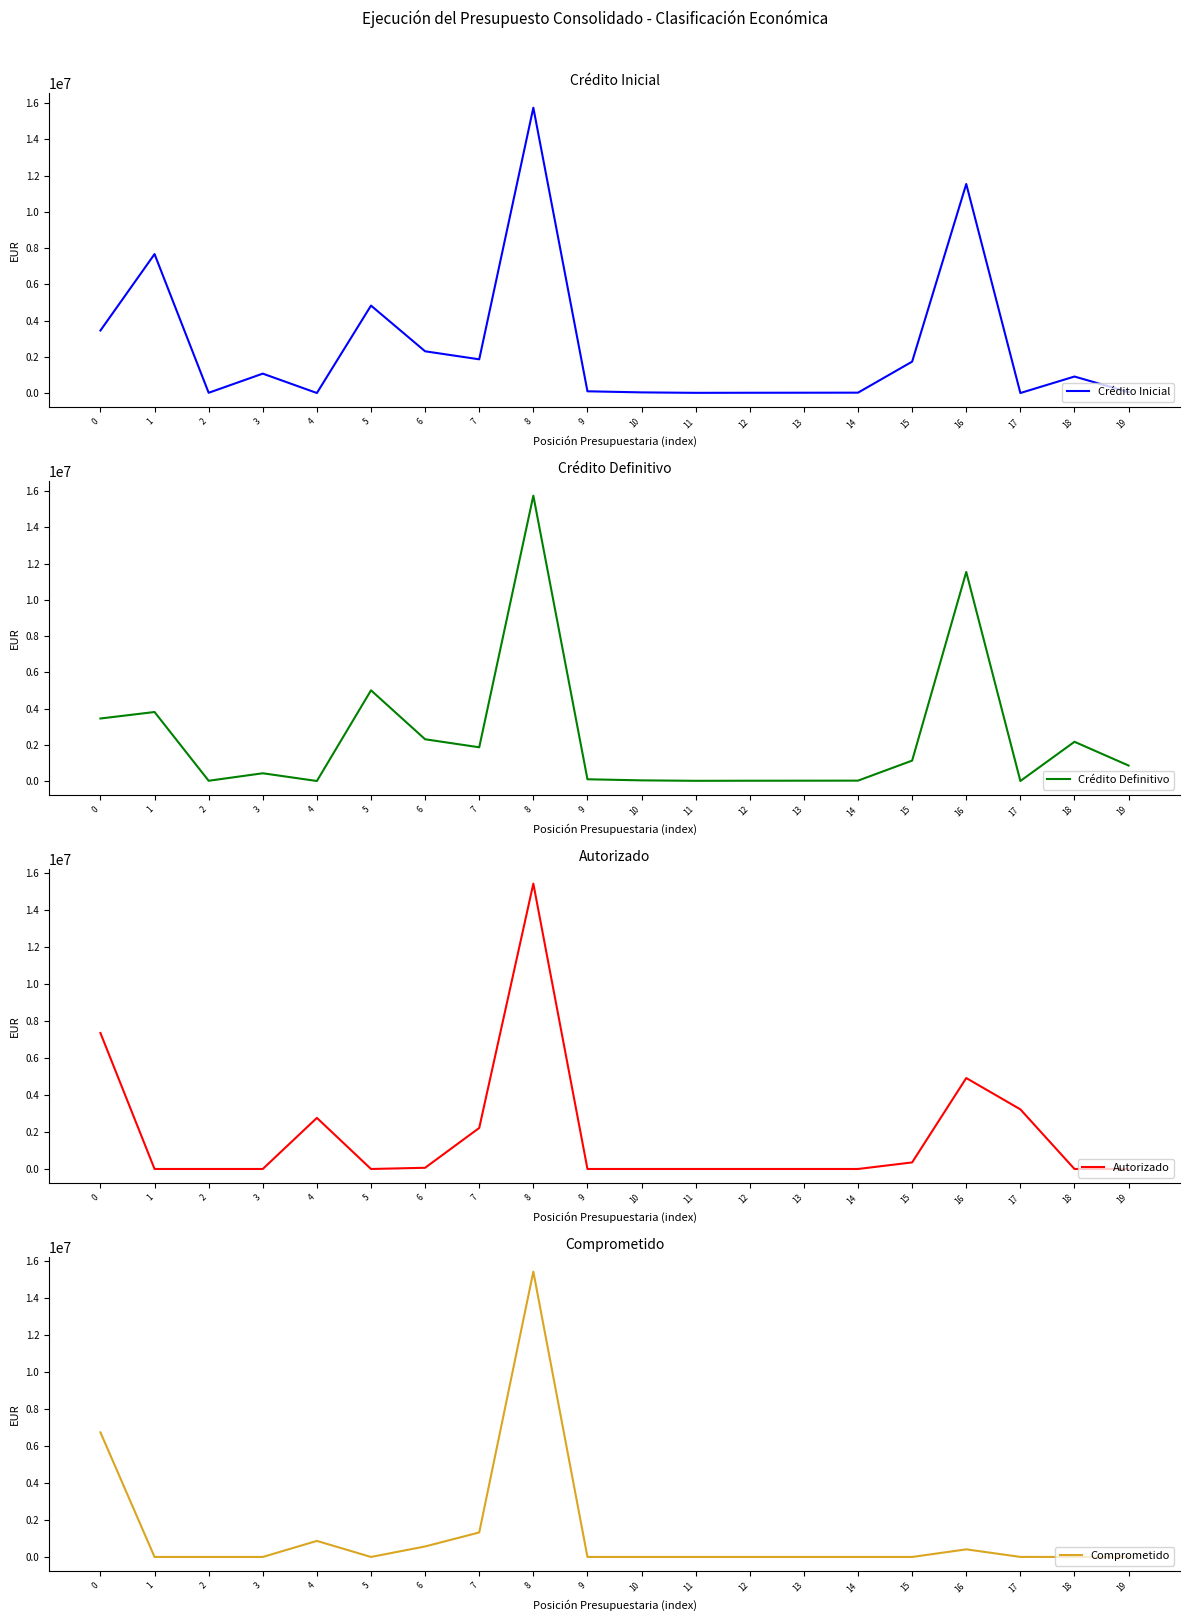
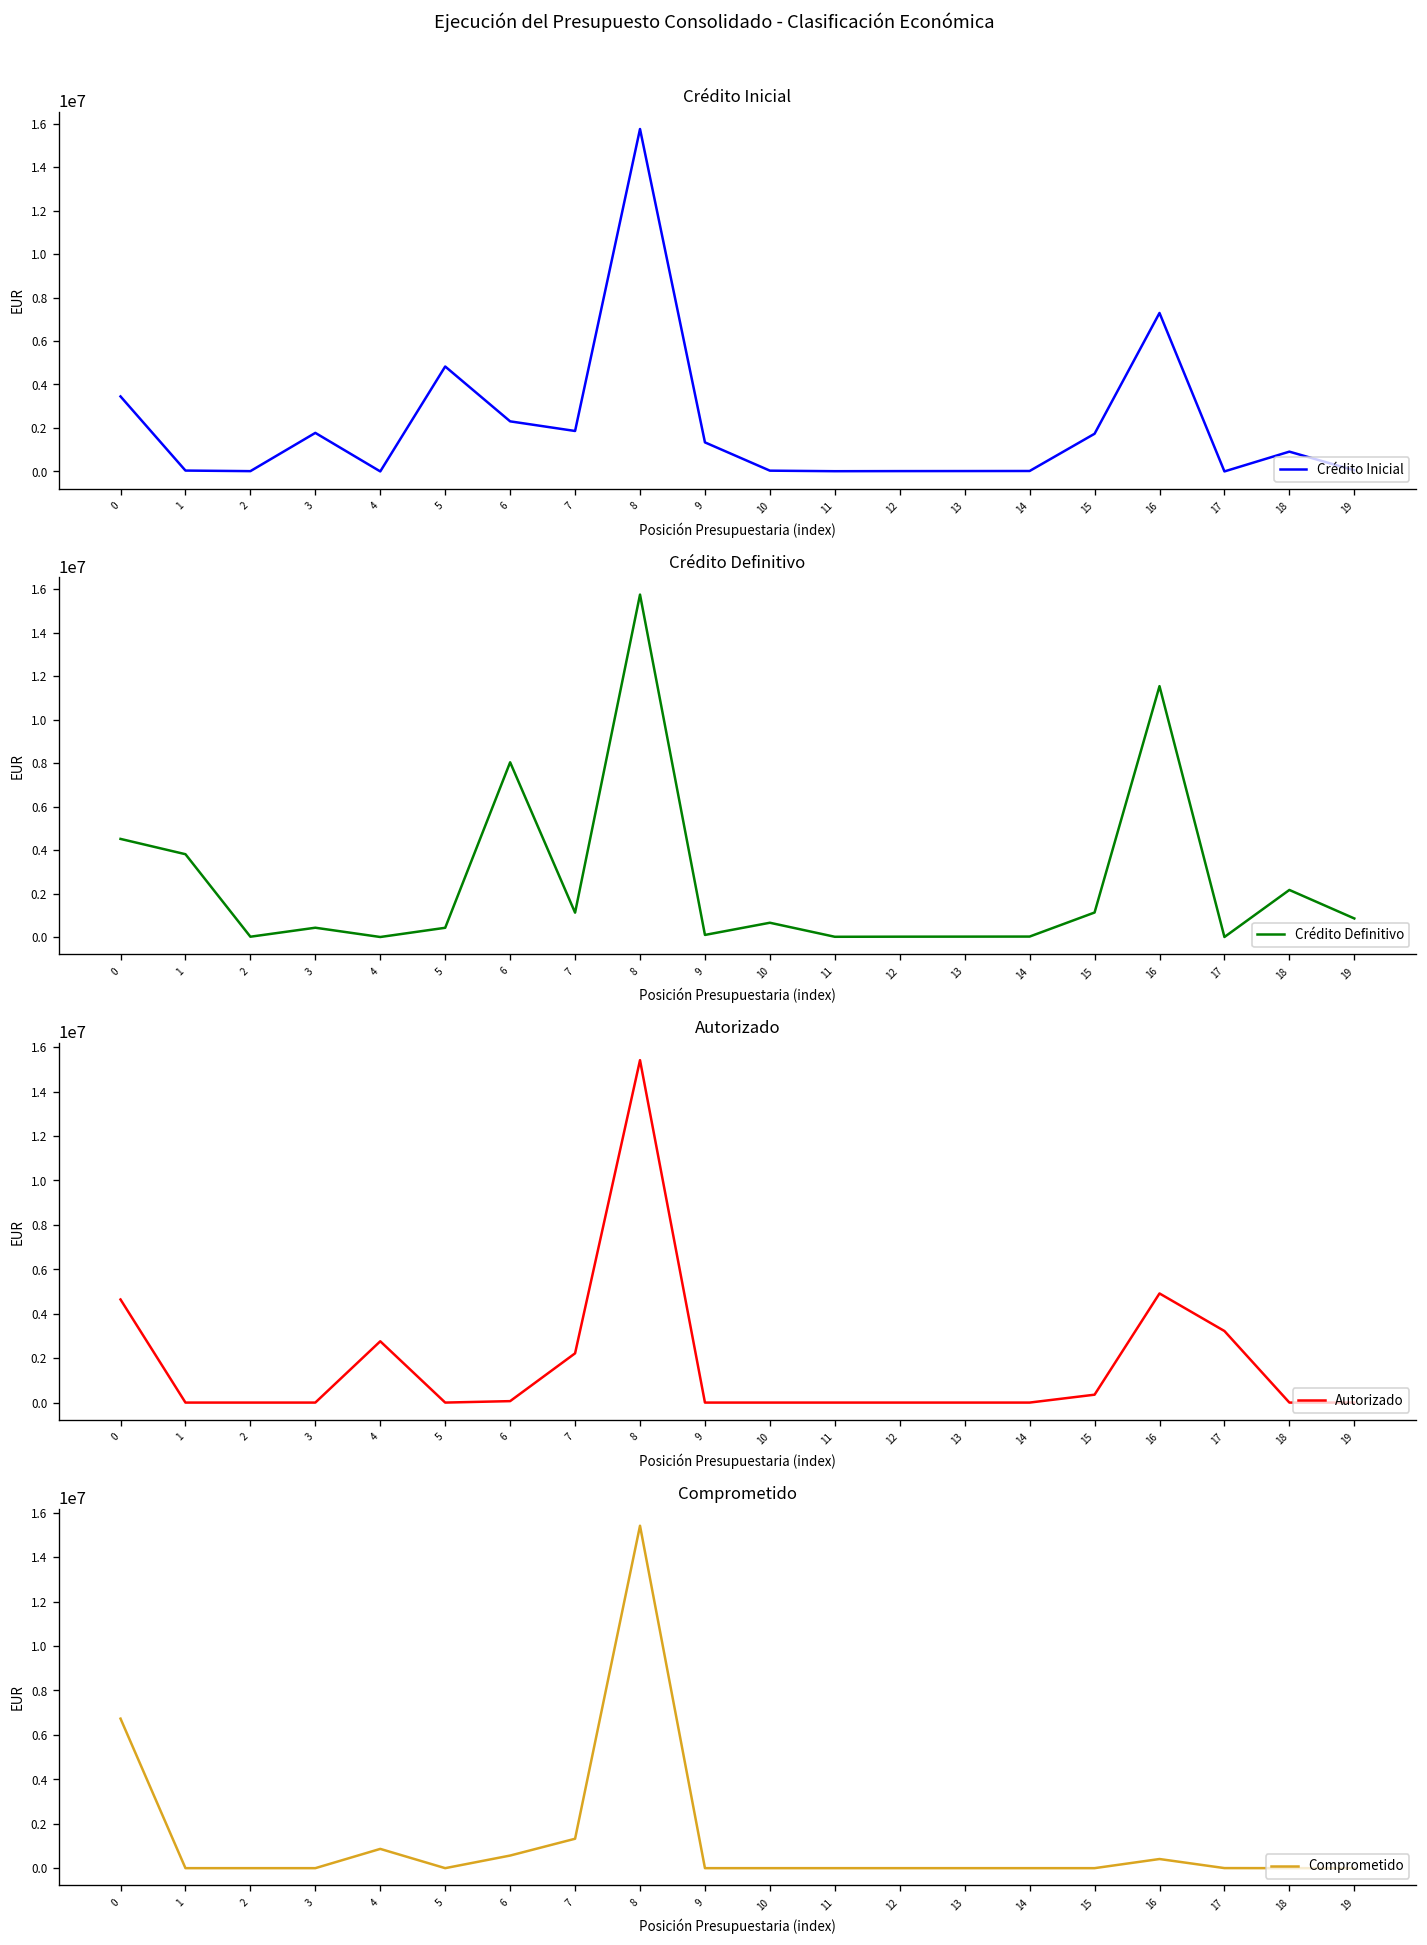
  {
    "Crédito Inicial": {
      "0": 3500000,
-     "1": 7700000,
+     "1": 0,
      "2": 0,
-     "3": 1100000,
+     "3": 1800000,
      "4": 0,
      "5": 4800000,
      "6": 2300000,
      "7": 1900000,
      "8": 15800000,
-     "9": 100000,
+     "9": 1300000,
      "10": 0,
      "11": 0,
      "12": 0,
      "13": 0,
      "14": 0,
      "15": 1700000,
-     "16": 11500000,
+     "16": 7300000,
      "17": 0,
      "18": 900000
    },
    "Crédito Definitivo": {
-     "0": 3500000,
+     "0": 4500000,
      "1": 3800000,
      "2": 0,
      "3": 400000,
      "4": 0,
-     "5": 5000000,
-     "6": 2300000,
-     "7": 1900000,
+     "5": 400000,
+     "6": 8000000,
+     "7": 1100000,
      "8": 15800000,
      "9": 100000,
-     "10": 0,
+     "10": 700000,
      "11": 0,
      "12": 0,
      "13": 0,
      "14": 0,
      "15": 1100000,
      "16": 11500000,
      "17": 0,
      "18": 2200000,
      "19": 900000
    },
    "Autorizado": {
-     "0": 7300000,
+     "0": 4600000,
      "1": 0,
      "2": 0,
      "3": 0,
      "4": 2800000,
      "5": 0,
      "6": 100000,
      "7": 2200000,
      "8": 15400000,
      "9": 0,
      "10": 0,
      "11": 0,
      "12": 0,
      "13": 0,
      "14": 0,
      "15": 400000,
      "16": 4900000,
      "17": 3200000,
      "18": 0
    },
    "Comprometido": {
      "0": 6700000,
      "1": 0,
      "2": 0,
      "3": 0,
      "4": 900000,
      "5": 0,
      "6": 600000,
      "7": 1300000,
      "8": 15400000,
      "9": 0,
      "10": 0,
      "11": 0,
      "12": 0,
      "13": 0,
      "14": 0,
      "15": 0,
      "16": 400000,
      "17": 0
    }
  }
